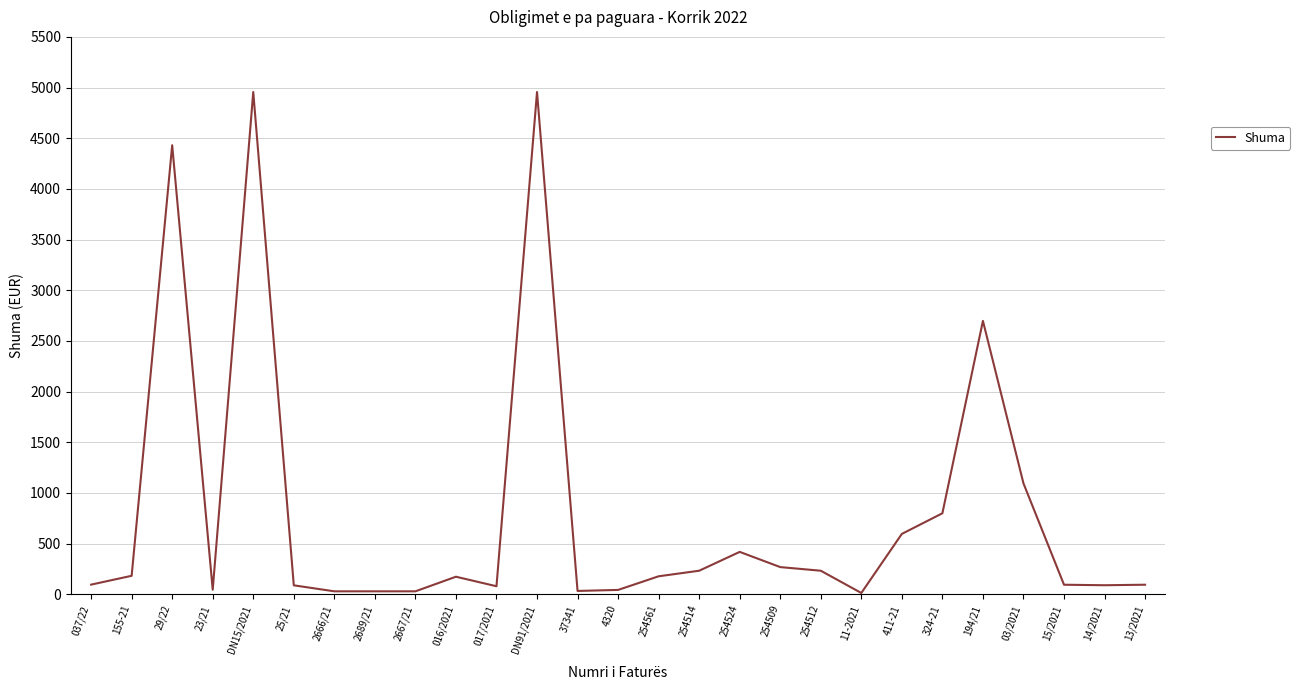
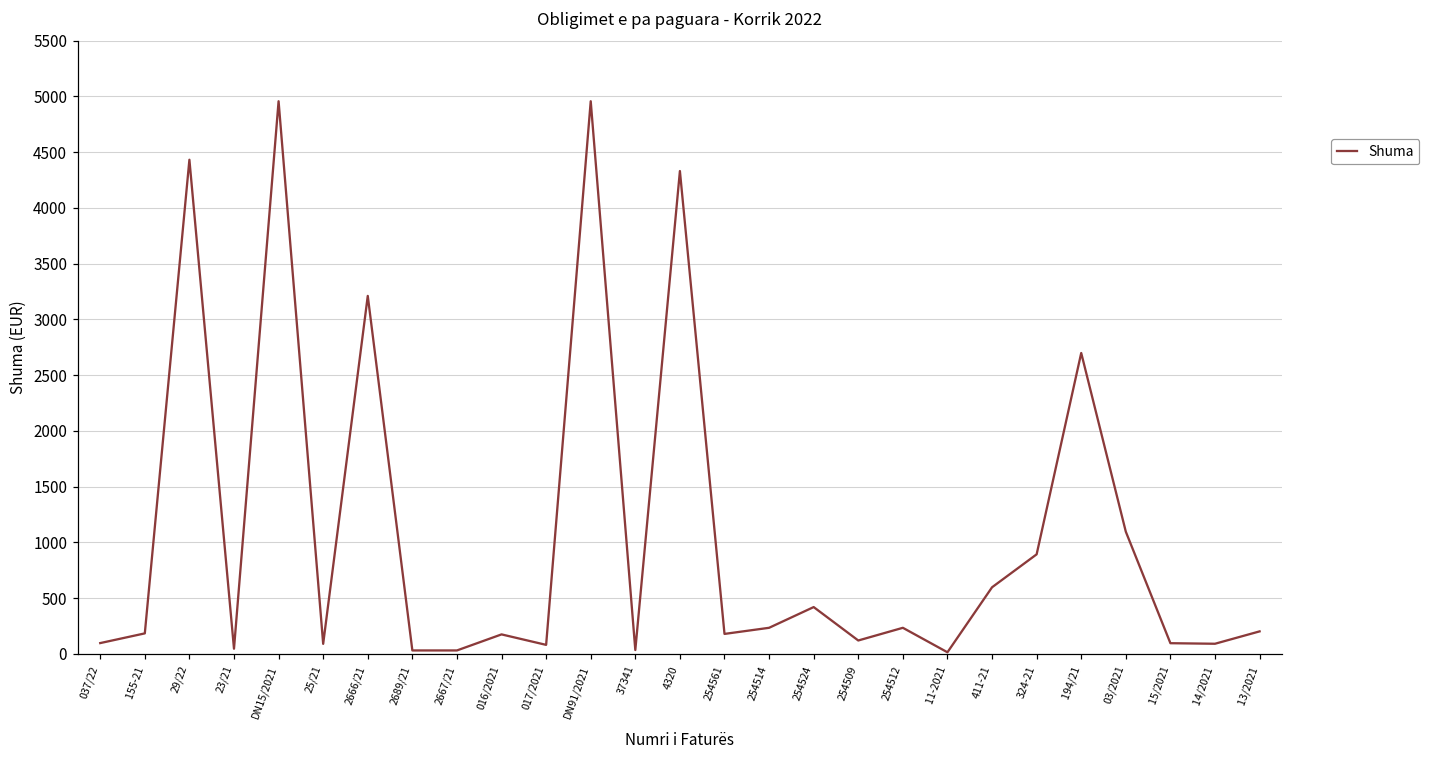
  {
    "037/22": 100,
    "155-21": 180,
    "29/22": 4430,
    "23/21": 50,
    "DN15/2021": 4960,
    "25/21": 90,
-   "2666/21": 30,
+   "2666/21": 3210,
    "2689/21": 30,
    "2667/21": 30,
    "016/2021": 170,
    "017/2021": 80,
    "DN91/2021": 4960,
    "37341": 30,
-   "4320": 40,
+   "4320": 4330,
    "254561": 180,
    "254514": 230,
    "254524": 420,
-   "254509": 270,
+   "254509": 120,
    "254512": 230,
    "11-2021": 10,
    "411-21": 600,
-   "324-21": 800,
+   "324-21": 890,
    "194/21": 2700,
    "03/2021": 1100,
    "15/2021": 100,
    "14/2021": 90,
-   "13/2021": 100
+   "13/2021": 200
  }
